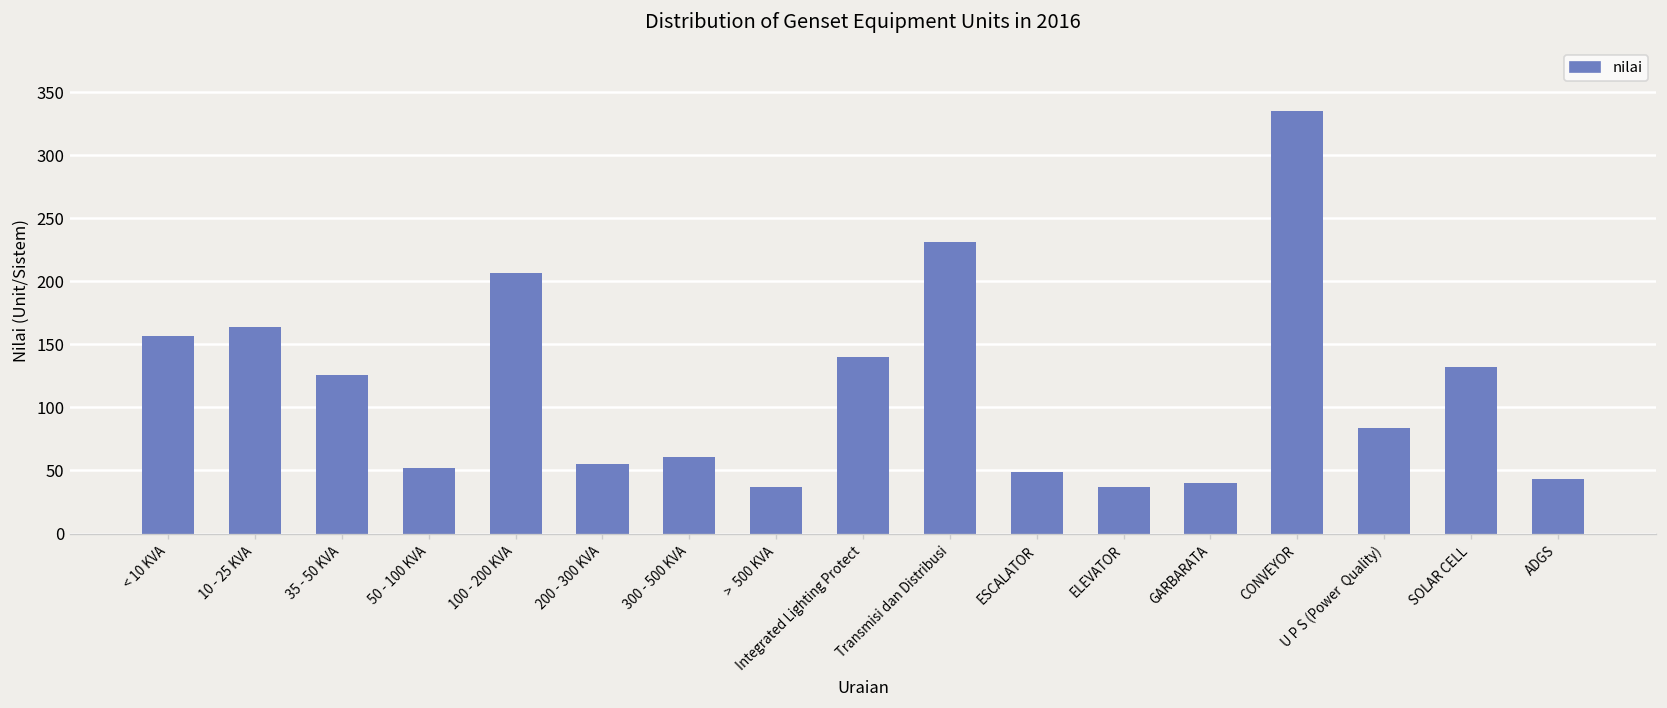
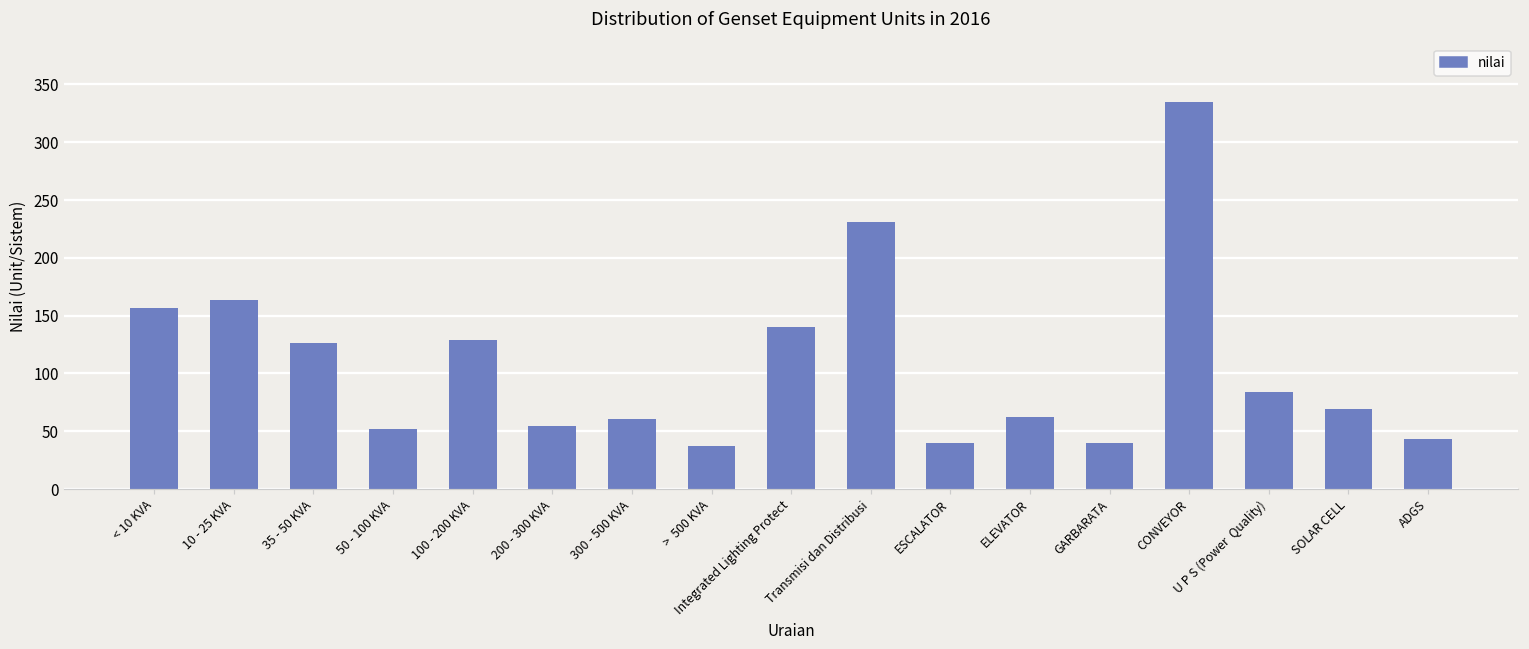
  {
    "< 10 KVA": 157,
    "10 - 25 KVA": 164,
    "35 - 50 KVA": 126,
    "50 - 100 KVA": 52,
-   "100 - 200 KVA": 206,
+   "100 - 200 KVA": 129,
    "200 - 300 KVA": 55,
    "300 - 500 KVA": 61,
    "> 500 KVA": 37,
    "Integrated Lighting Protect": 140,
    "Transmisi dan Distribusi": 231,
-   "ESCALATOR": 49,
-   "ELEVATOR": 37,
+   "ESCALATOR": 40,
+   "ELEVATOR": 62,
    "GARBARATA": 40,
    "CONVEYOR": 335,
    "U P S (Power Quality)": 84,
-   "SOLAR CELL": 132,
+   "SOLAR CELL": 69,
    "ADGS": 43
  }
